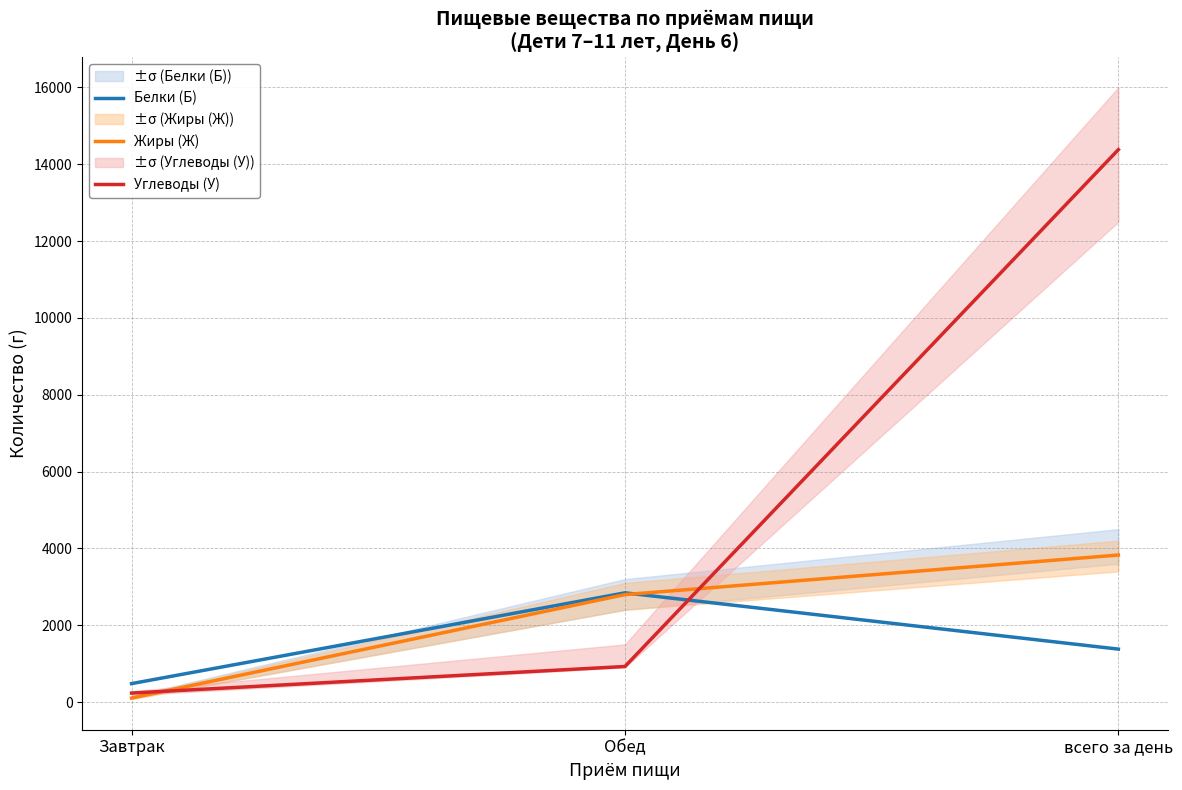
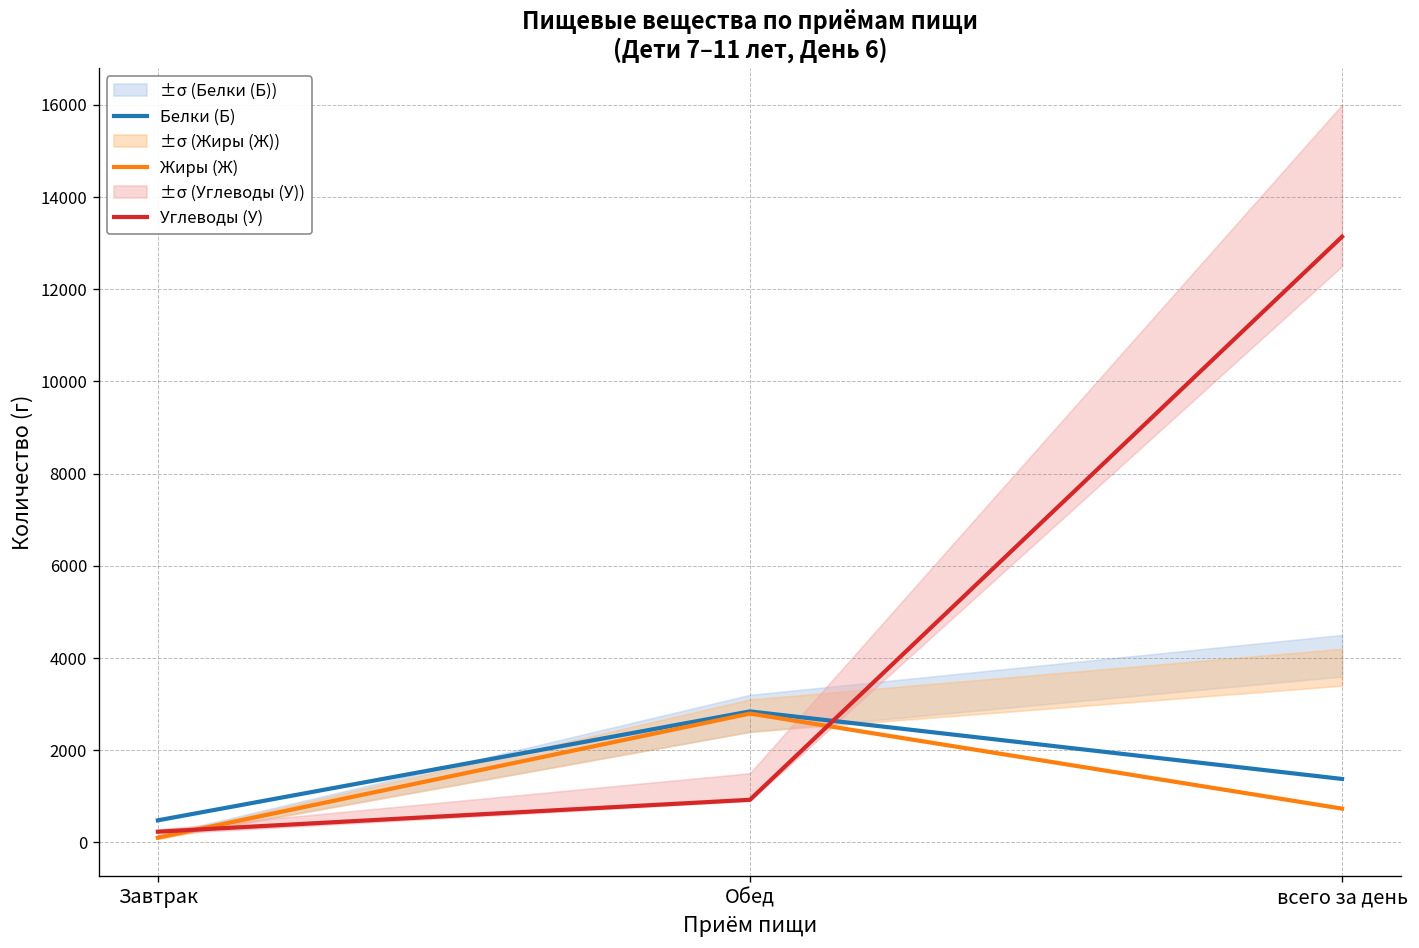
  {
    "Белки (Б)": {
      "Завтрак": 500,
      "всего за день": 1400
    },
    "Жиры (Ж)": {
-     "всего за день": 3800
+     "всего за день": 700
    },
    "Углеводы (У)": {
      "Обед": 900,
-     "всего за день": 14400
+     "всего за день": 13100
    }
  }
